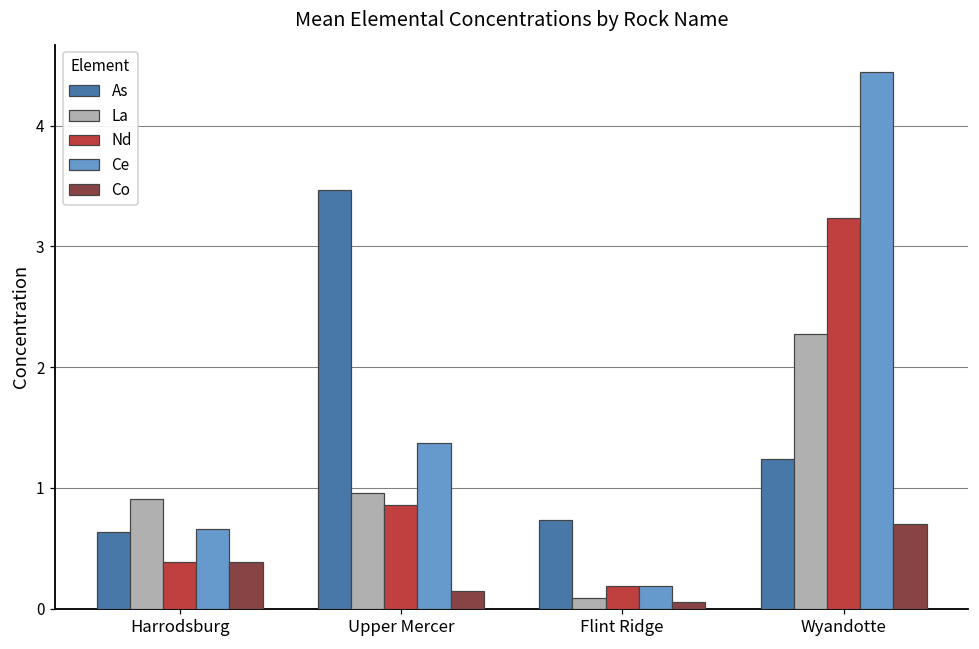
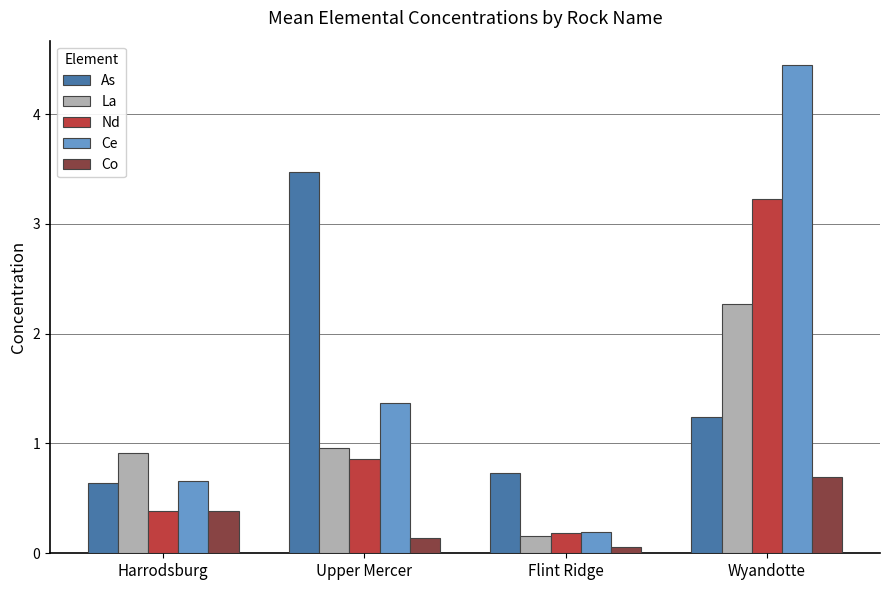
  {
    "La": {
      "Harrodsburg": 0.91,
      "Upper Mercer": 0.96,
-     "Flint Ridge": 0.09,
+     "Flint Ridge": 0.16,
      "Wyandotte": 2.27
    }
  }
